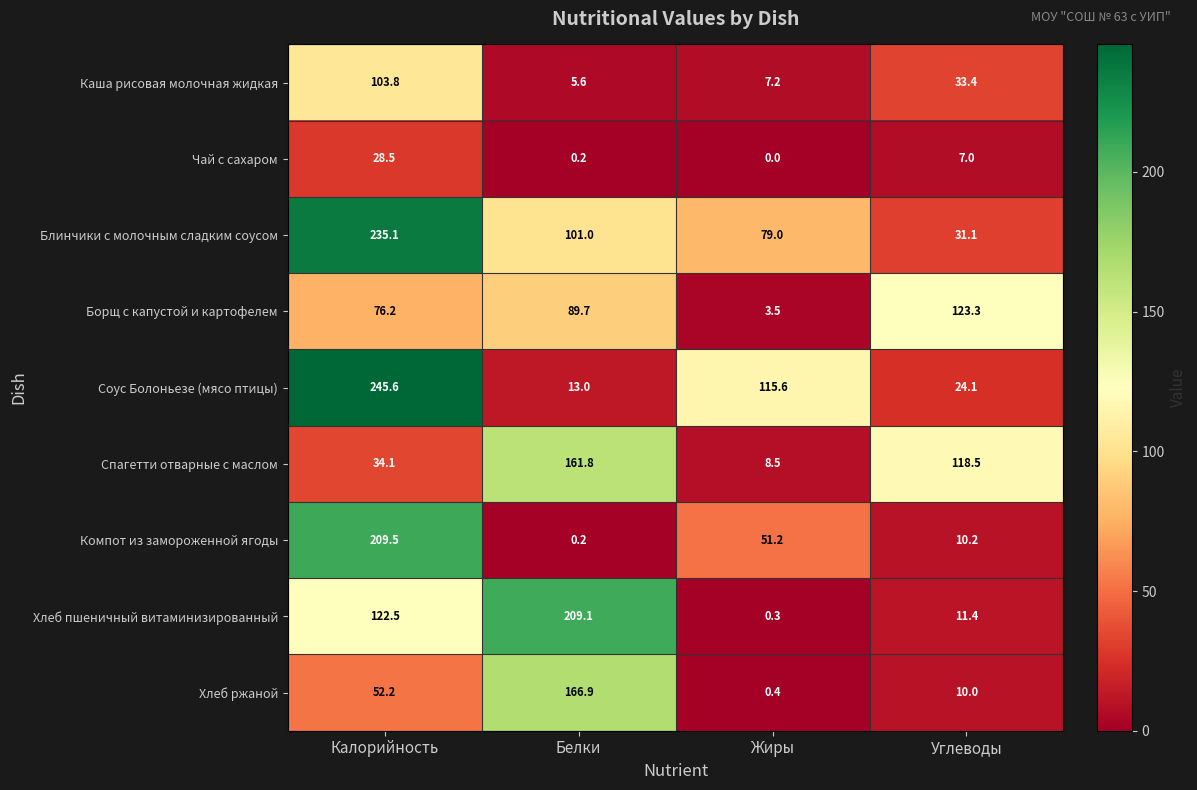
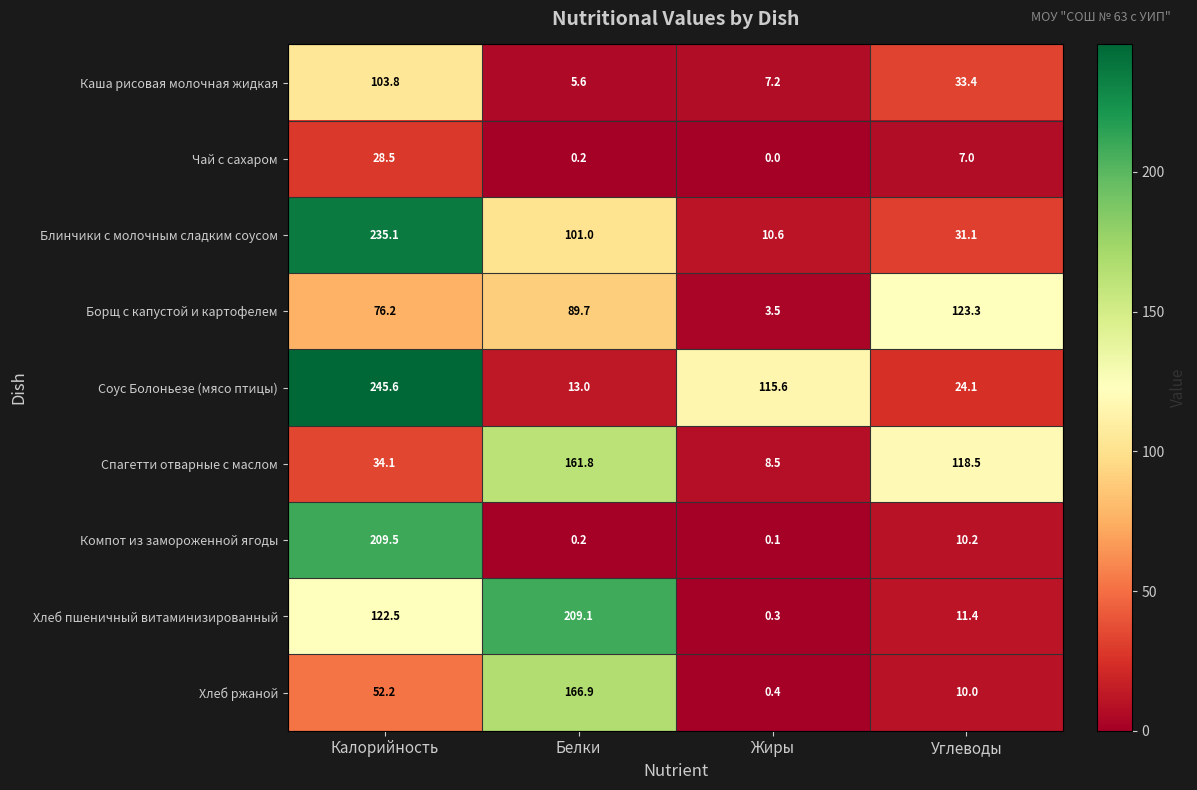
  {
    "Каша рисовая молочная жидкая": {
      "Калорийность": 103.8,
      "Белки": 5.6,
      "Жиры": 7.2,
      "Углеводы": 33.4
    },
    "Чай с сахаром": {
      "Калорийность": 28.5,
      "Белки": 0.2,
      "Жиры": 0.0,
      "Углеводы": 7.0
    },
    "Блинчики с молочным сладким соусом": {
      "Калорийность": 235.1,
      "Белки": 101.0,
-     "Жиры": 79.0,
+     "Жиры": 10.6,
      "Углеводы": 31.1
    },
    "Борщ с капустой и картофелем": {
      "Калорийность": 76.2,
      "Белки": 89.7,
      "Жиры": 3.5,
      "Углеводы": 123.3
    },
    "Соус Болоньезе (мясо птицы)": {
      "Калорийность": 245.6,
      "Белки": 13.0,
      "Жиры": 115.6,
      "Углеводы": 24.1
    },
    "Спагетти отварные с маслом": {
      "Калорийность": 34.1,
      "Белки": 161.8,
      "Жиры": 8.5,
      "Углеводы": 118.5
    },
    "Компот из замороженной ягоды": {
      "Калорийность": 209.5,
      "Белки": 0.2,
-     "Жиры": 51.2,
+     "Жиры": 0.1,
      "Углеводы": 10.2
    },
    "Хлеб пшеничный витаминизированный": {
      "Калорийность": 122.5,
      "Белки": 209.1,
      "Жиры": 0.3,
      "Углеводы": 11.4
    },
    "Хлеб ржаной": {
      "Калорийность": 52.2,
      "Белки": 166.9,
      "Жиры": 0.4,
      "Углеводы": 10.0
    }
  }
